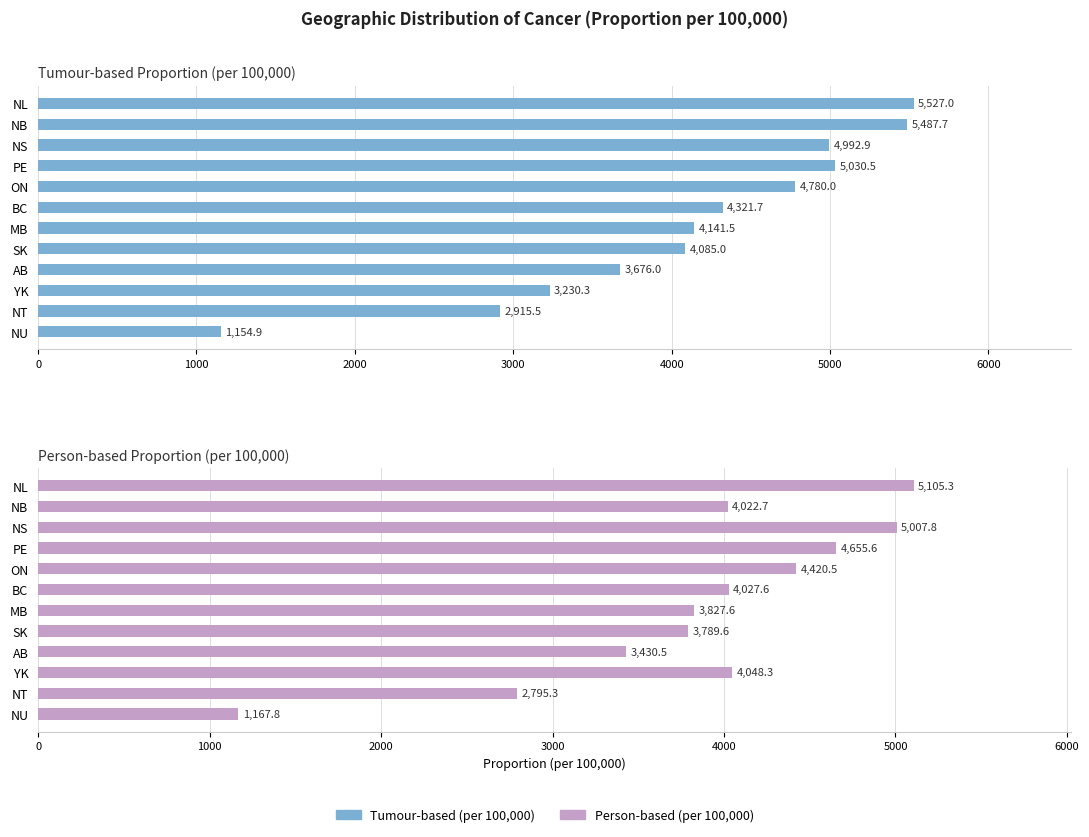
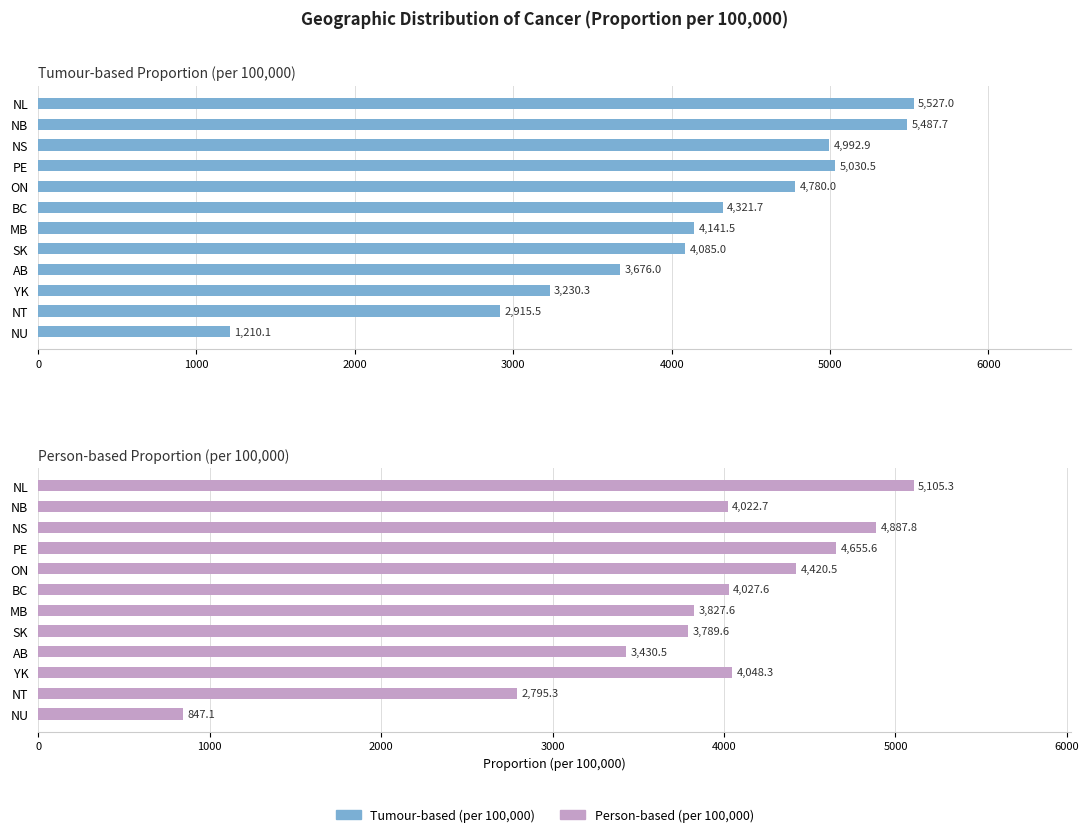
  {
    "Tumour-based Proportion (per 100,000)": {
      "NL": "5,527.0",
      "NB": "5,487.7",
      "NS": "4,992.9",
      "PE": "5,030.5",
      "ON": "4,780.0",
      "BC": "4,321.7",
      "MB": "4,141.5",
      "SK": "4,085.0",
      "AB": "3,676.0",
      "YK": "3,230.3",
      "NT": "2,915.5",
-     "NU": "1,154.9"
+     "NU": "1,210.1"
    },
    "Person-based Proportion (per 100,000)": {
      "NL": "5,105.3",
      "NB": "4,022.7",
-     "NS": "5,007.8",
+     "NS": "4,887.8",
      "PE": "4,655.6",
      "ON": "4,420.5",
      "BC": "4,027.6",
      "MB": "3,827.6",
      "SK": "3,789.6",
      "AB": "3,430.5",
      "YK": "4,048.3",
      "NT": "2,795.3",
-     "NU": "1,167.8"
+     "NU": "847.1"
    }
  }
